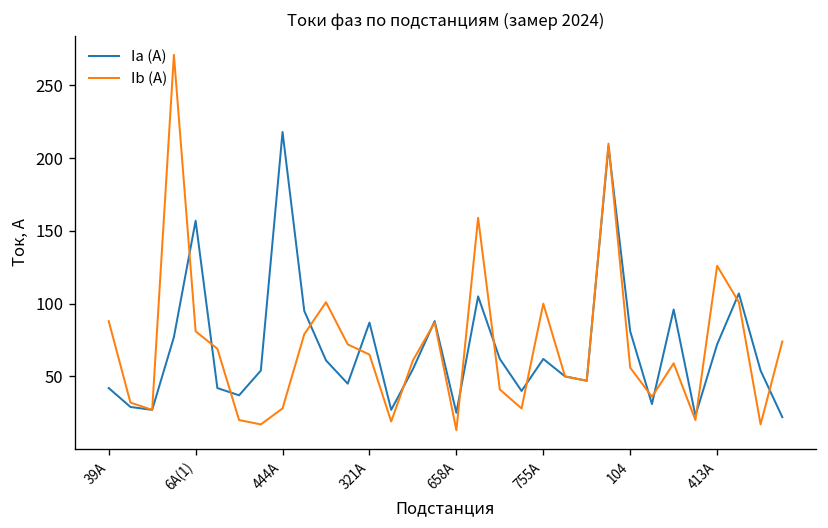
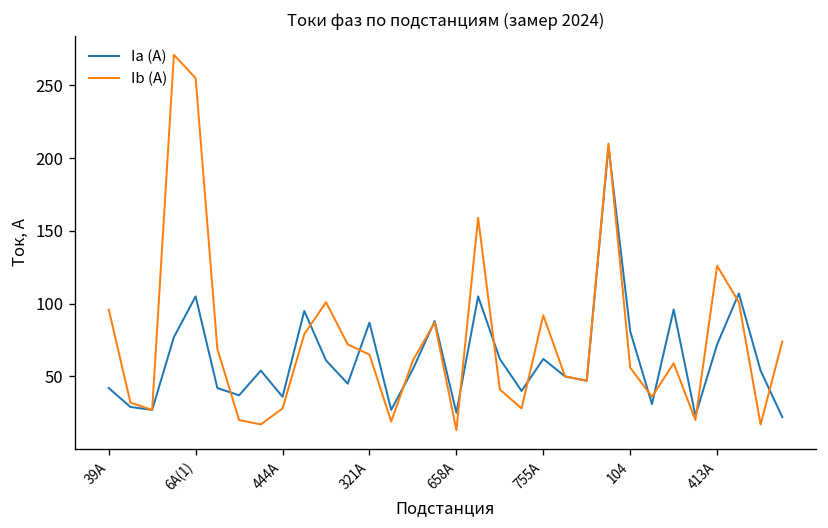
  {
    "Ia (A)": {
      "39А": 42,
-     "6А(1)": 157,
-     "444А": 218,
+     "6А(1)": 105,
+     "444А": 36,
      "321А": 87,
      "658А": 25,
      "755А": 62,
      "104": 81,
      "413А": 72
    },
    "Ib (A)": {
-     "39А": 88,
-     "6А(1)": 81,
+     "39А": 96,
+     "6А(1)": 255,
      "444А": 28,
      "321А": 65,
      "658А": 13,
-     "755А": 100,
+     "755А": 92,
      "104": 56,
      "413А": 126
    }
  }
